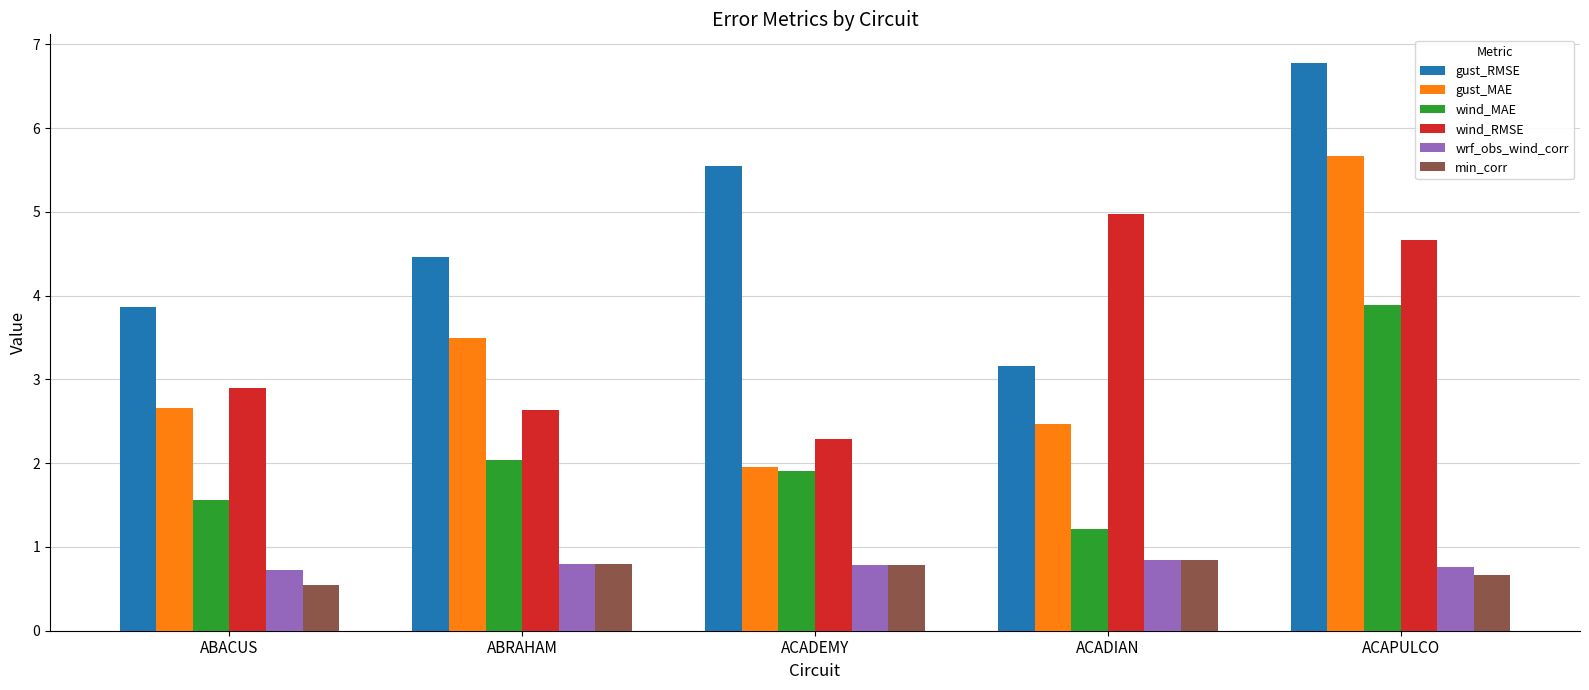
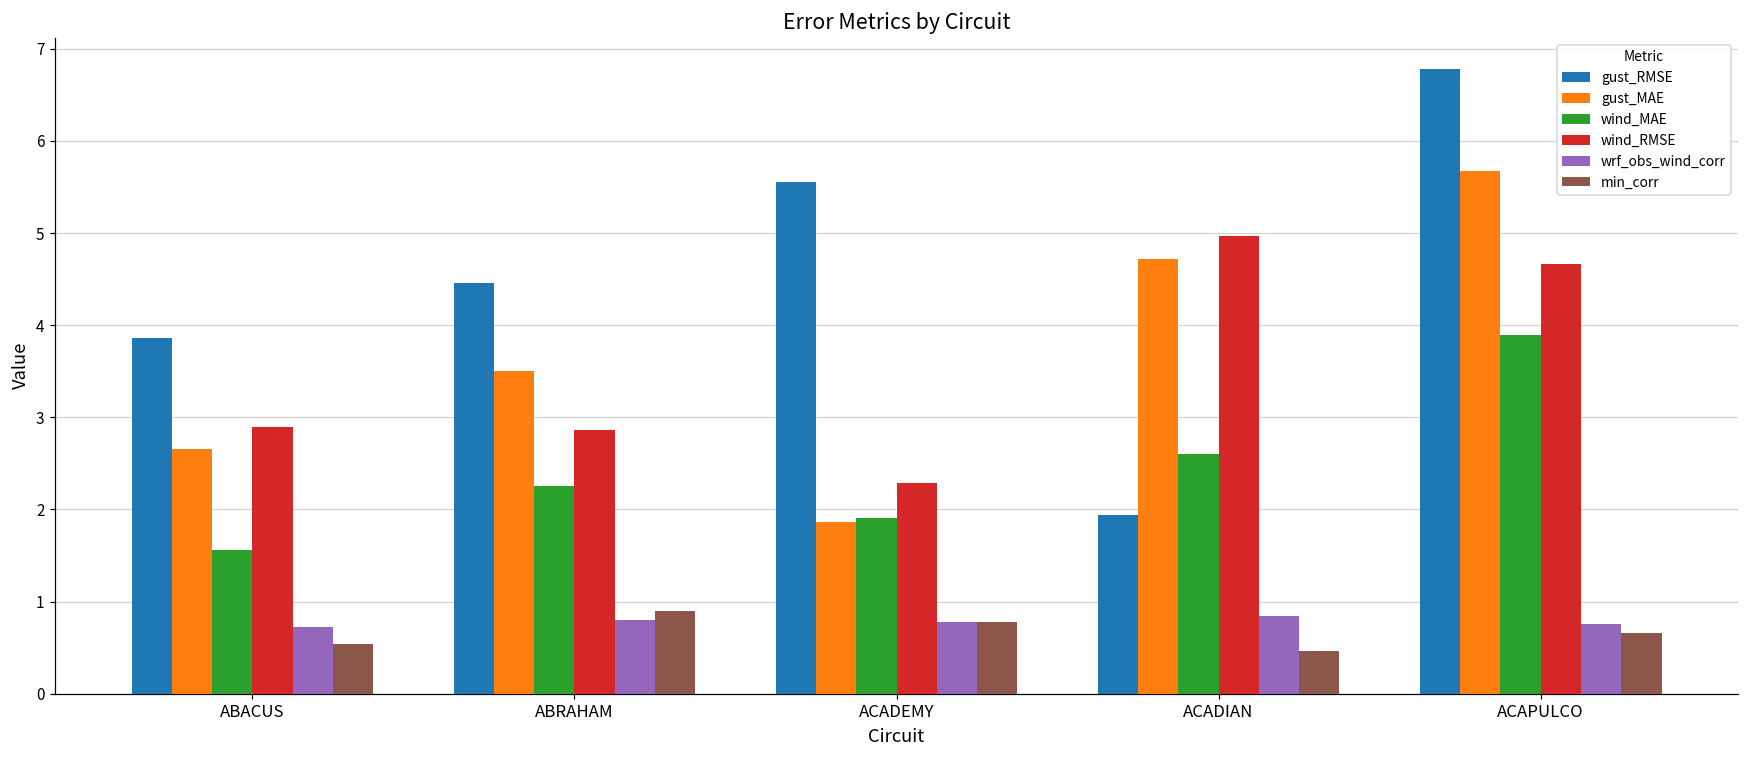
  {
    "gust_RMSE": {
      "ABACUS": 3.9,
      "ABRAHAM": 4.5,
      "ACADEMY": 5.6,
-     "ACADIAN": 3.2,
+     "ACADIAN": 1.9,
      "ACAPULCO": 6.8
    },
    "gust_MAE": {
      "ABACUS": 2.7,
      "ABRAHAM": 3.5,
-     "ACADEMY": 2.0,
-     "ACADIAN": 2.5,
+     "ACADEMY": 1.9,
+     "ACADIAN": 4.7,
      "ACAPULCO": 5.7
    },
    "wind_MAE": {
      "ABACUS": 1.6,
-     "ABRAHAM": 2.0,
+     "ABRAHAM": 2.3,
      "ACADEMY": 1.9,
-     "ACADIAN": 1.2,
+     "ACADIAN": 2.6,
      "ACAPULCO": 3.9
    },
    "wind_RMSE": {
      "ABACUS": 2.9,
-     "ABRAHAM": 2.6,
+     "ABRAHAM": 2.9,
      "ACADEMY": 2.3,
      "ACADIAN": 5.0,
      "ACAPULCO": 4.7
    },
    "wrf_obs_wind_corr": {
      "ABACUS": 0.7,
      "ABRAHAM": 0.8,
      "ACADEMY": 0.8,
      "ACADIAN": 0.8,
      "ACAPULCO": 0.8
    },
    "min_corr": {
      "ABACUS": 0.5,
-     "ABRAHAM": 0.8,
+     "ABRAHAM": 0.9,
      "ACADEMY": 0.8,
-     "ACADIAN": 0.8,
+     "ACADIAN": 0.5,
      "ACAPULCO": 0.7
    }
  }
